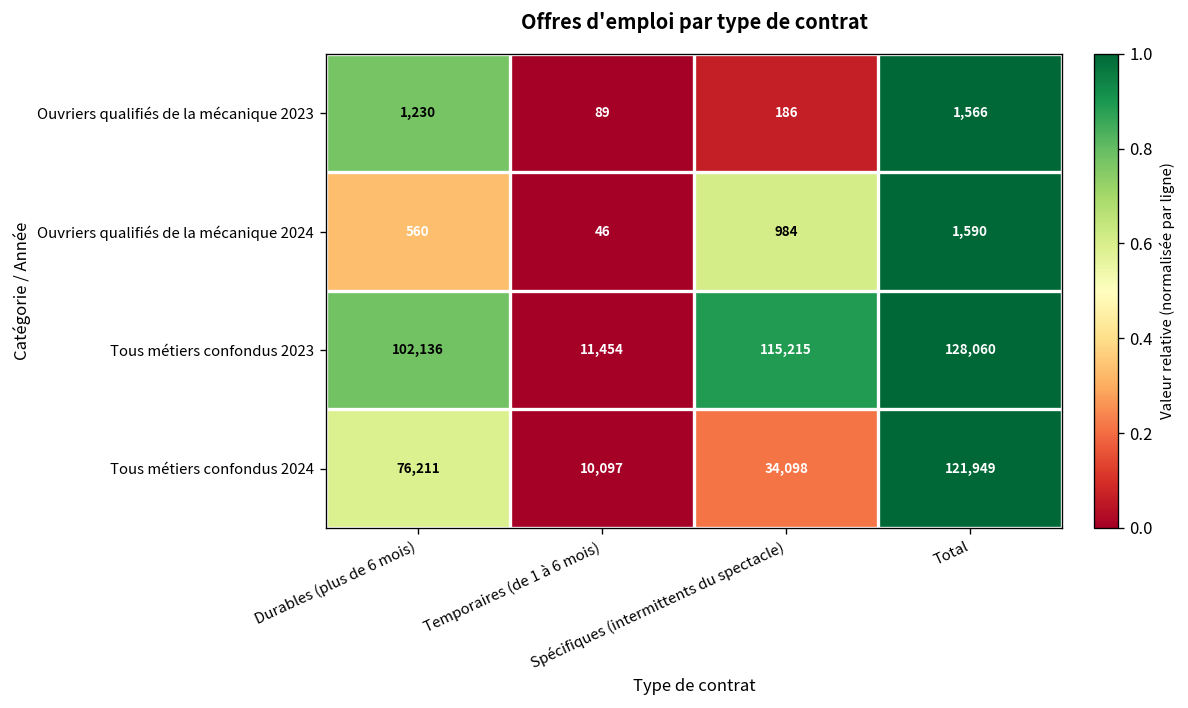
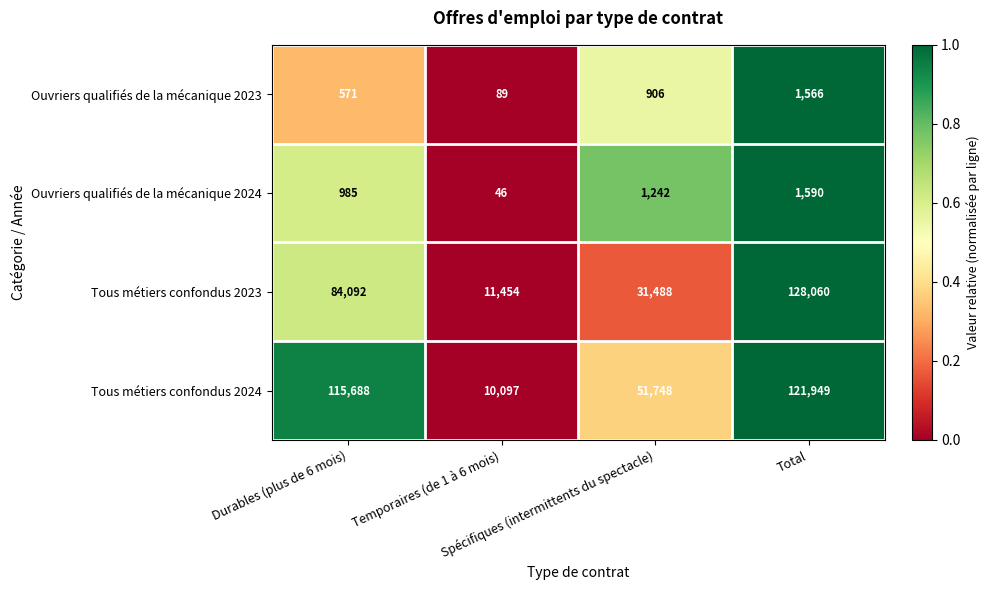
  {
    "Ouvriers qualifiés de la mécanique 2023": {
-     "Durables (plus de 6 mois)": "1,230",
+     "Durables (plus de 6 mois)": "571",
      "Temporaires (de 1 à 6 mois)": "89",
-     "Spécifiques (intermittents du spectacle)": "186",
+     "Spécifiques (intermittents du spectacle)": "906",
      "Total": "1,566"
    },
    "Ouvriers qualifiés de la mécanique 2024": {
-     "Durables (plus de 6 mois)": "560",
+     "Durables (plus de 6 mois)": "985",
      "Temporaires (de 1 à 6 mois)": "46",
-     "Spécifiques (intermittents du spectacle)": "984",
+     "Spécifiques (intermittents du spectacle)": "1,242",
      "Total": "1,590"
    },
    "Tous métiers confondus 2023": {
-     "Durables (plus de 6 mois)": "102,136",
+     "Durables (plus de 6 mois)": "84,092",
      "Temporaires (de 1 à 6 mois)": "11,454",
-     "Spécifiques (intermittents du spectacle)": "115,215",
+     "Spécifiques (intermittents du spectacle)": "31,488",
      "Total": "128,060"
    },
    "Tous métiers confondus 2024": {
-     "Durables (plus de 6 mois)": "76,211",
+     "Durables (plus de 6 mois)": "115,688",
      "Temporaires (de 1 à 6 mois)": "10,097",
-     "Spécifiques (intermittents du spectacle)": "34,098",
+     "Spécifiques (intermittents du spectacle)": "51,748",
      "Total": "121,949"
    }
  }
